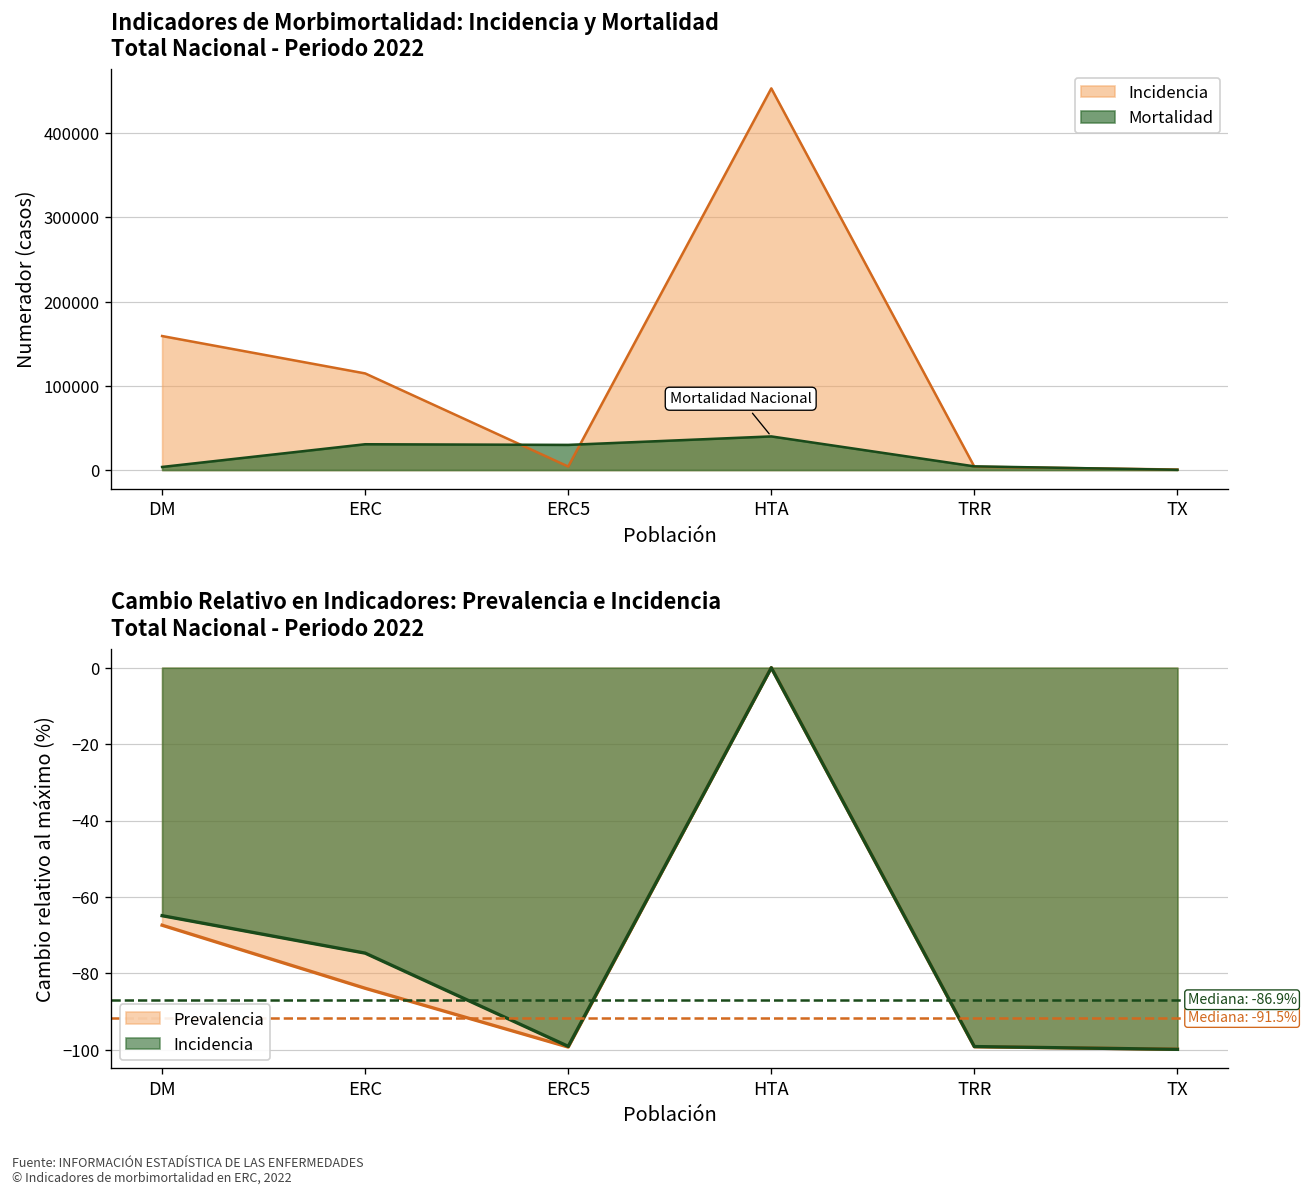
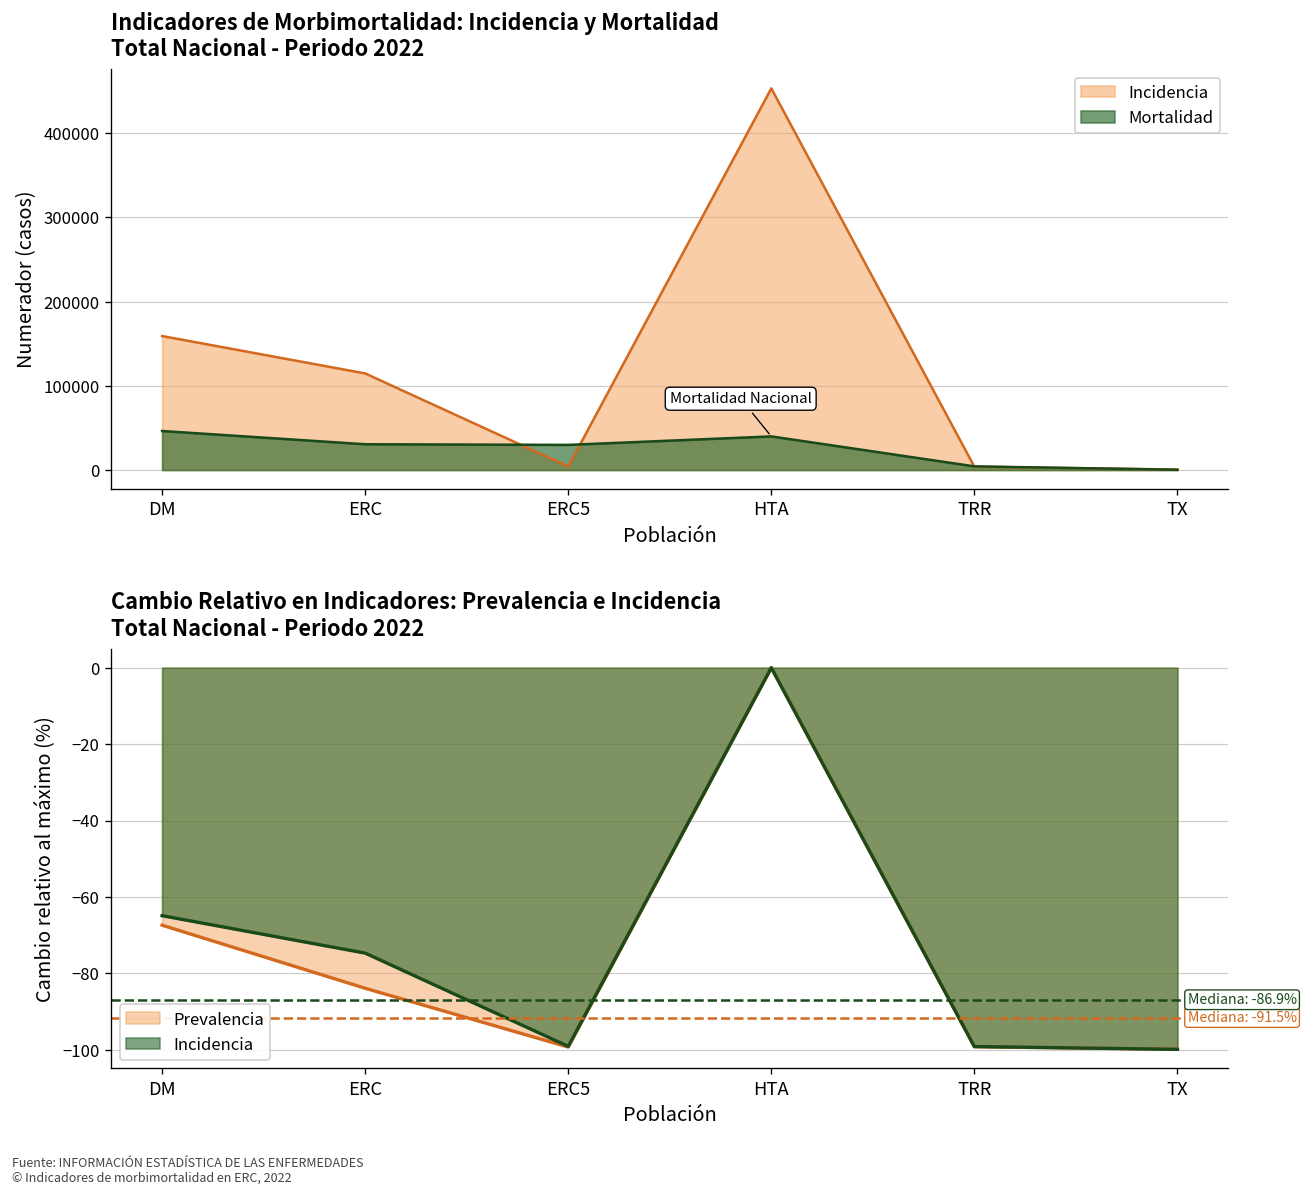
  {
    "Indicadores de Morbimortalidad: Incidencia y Mortalidad Total Nacional - Periodo 2022": {
      "Mortalidad": {
-       "DM": 0,
+       "DM": 50000,
        "ERC": 30000,
        "ERC5": 30000,
        "HTA": 40000
      }
    }
  }
